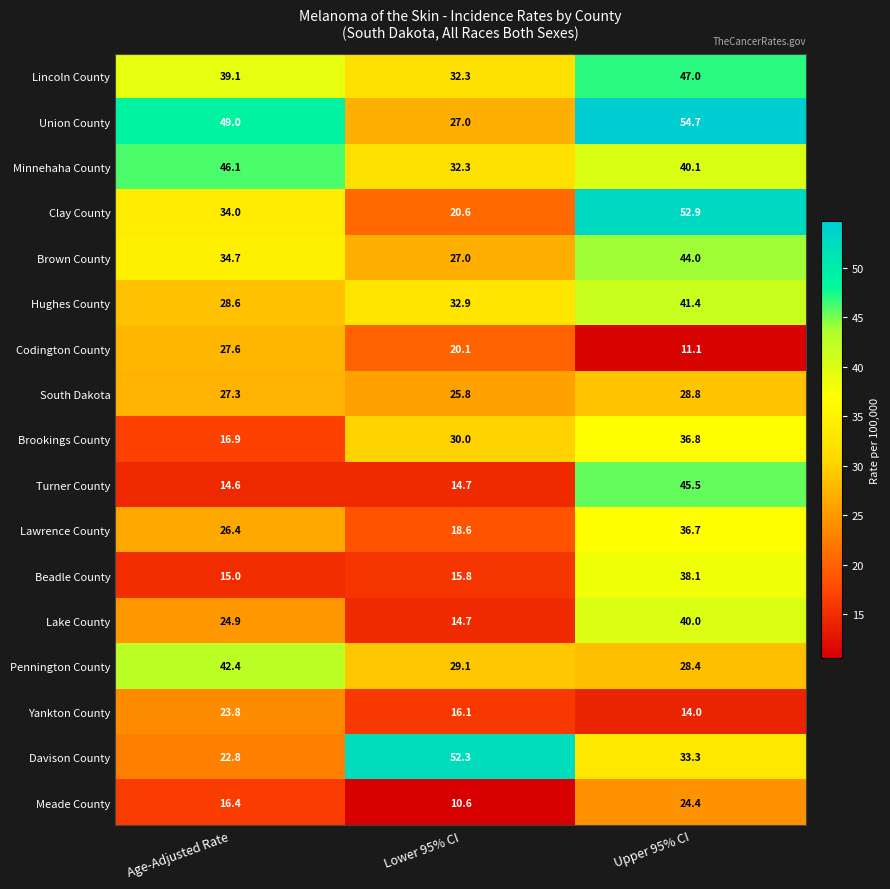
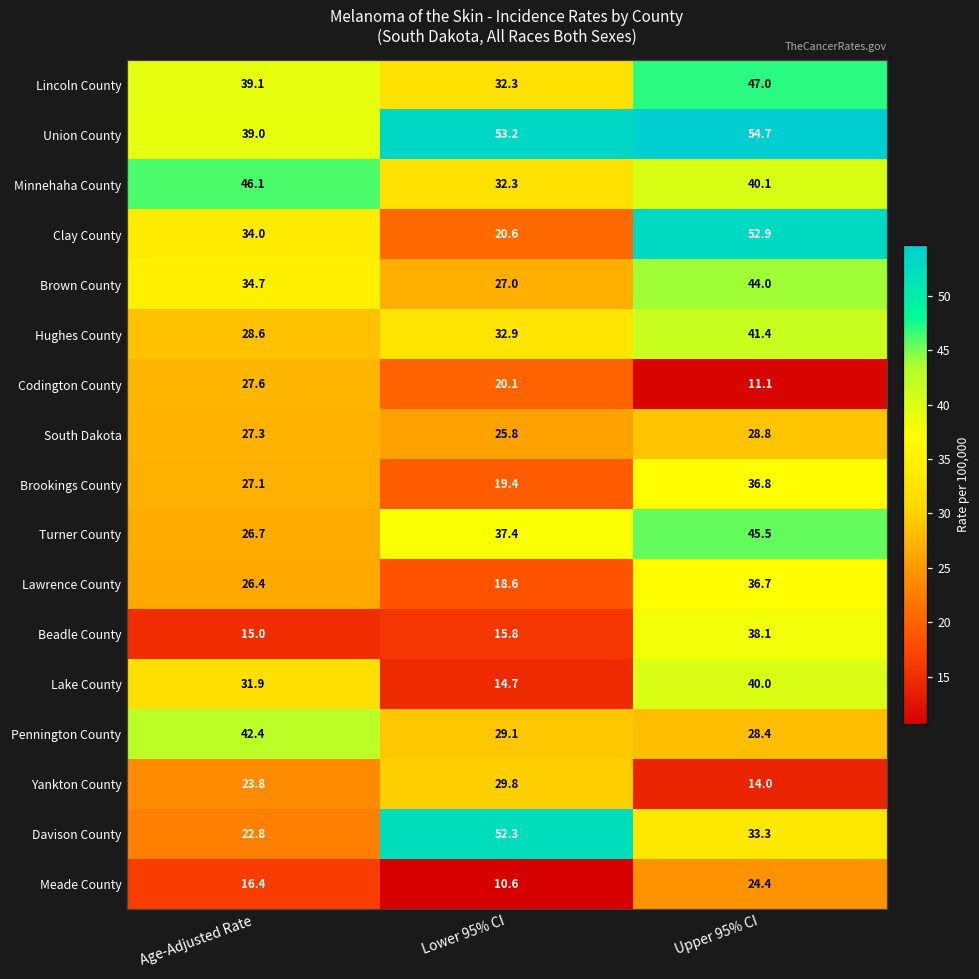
  {
    "Lincoln County": {
      "Age-Adjusted Rate": 39.1,
      "Lower 95% CI": 32.3,
      "Upper 95% CI": 47.0
    },
    "Union County": {
-     "Age-Adjusted Rate": 49.0,
-     "Lower 95% CI": 27.0,
+     "Age-Adjusted Rate": 39.0,
+     "Lower 95% CI": 53.2,
      "Upper 95% CI": 54.7
    },
    "Minnehaha County": {
      "Age-Adjusted Rate": 46.1,
      "Lower 95% CI": 32.3,
      "Upper 95% CI": 40.1
    },
    "Clay County": {
      "Age-Adjusted Rate": 34.0,
      "Lower 95% CI": 20.6,
      "Upper 95% CI": 52.9
    },
    "Brown County": {
      "Age-Adjusted Rate": 34.7,
      "Lower 95% CI": 27.0,
      "Upper 95% CI": 44.0
    },
    "Hughes County": {
      "Age-Adjusted Rate": 28.6,
      "Lower 95% CI": 32.9,
      "Upper 95% CI": 41.4
    },
    "Codington County": {
      "Age-Adjusted Rate": 27.6,
      "Lower 95% CI": 20.1,
      "Upper 95% CI": 11.1
    },
    "South Dakota": {
      "Age-Adjusted Rate": 27.3,
      "Lower 95% CI": 25.8,
      "Upper 95% CI": 28.8
    },
    "Brookings County": {
-     "Age-Adjusted Rate": 16.9,
-     "Lower 95% CI": 30.0,
+     "Age-Adjusted Rate": 27.1,
+     "Lower 95% CI": 19.4,
      "Upper 95% CI": 36.8
    },
    "Turner County": {
-     "Age-Adjusted Rate": 14.6,
-     "Lower 95% CI": 14.7,
+     "Age-Adjusted Rate": 26.7,
+     "Lower 95% CI": 37.4,
      "Upper 95% CI": 45.5
    },
    "Lawrence County": {
      "Age-Adjusted Rate": 26.4,
      "Lower 95% CI": 18.6,
      "Upper 95% CI": 36.7
    },
    "Beadle County": {
      "Age-Adjusted Rate": 15.0,
      "Lower 95% CI": 15.8,
      "Upper 95% CI": 38.1
    },
    "Lake County": {
-     "Age-Adjusted Rate": 24.9,
+     "Age-Adjusted Rate": 31.9,
      "Lower 95% CI": 14.7,
      "Upper 95% CI": 40.0
    },
    "Pennington County": {
      "Age-Adjusted Rate": 42.4,
      "Lower 95% CI": 29.1,
      "Upper 95% CI": 28.4
    },
    "Yankton County": {
      "Age-Adjusted Rate": 23.8,
-     "Lower 95% CI": 16.1,
+     "Lower 95% CI": 29.8,
      "Upper 95% CI": 14.0
    },
    "Davison County": {
      "Age-Adjusted Rate": 22.8,
      "Lower 95% CI": 52.3,
      "Upper 95% CI": 33.3
    },
    "Meade County": {
      "Age-Adjusted Rate": 16.4,
      "Lower 95% CI": 10.6,
      "Upper 95% CI": 24.4
    }
  }
